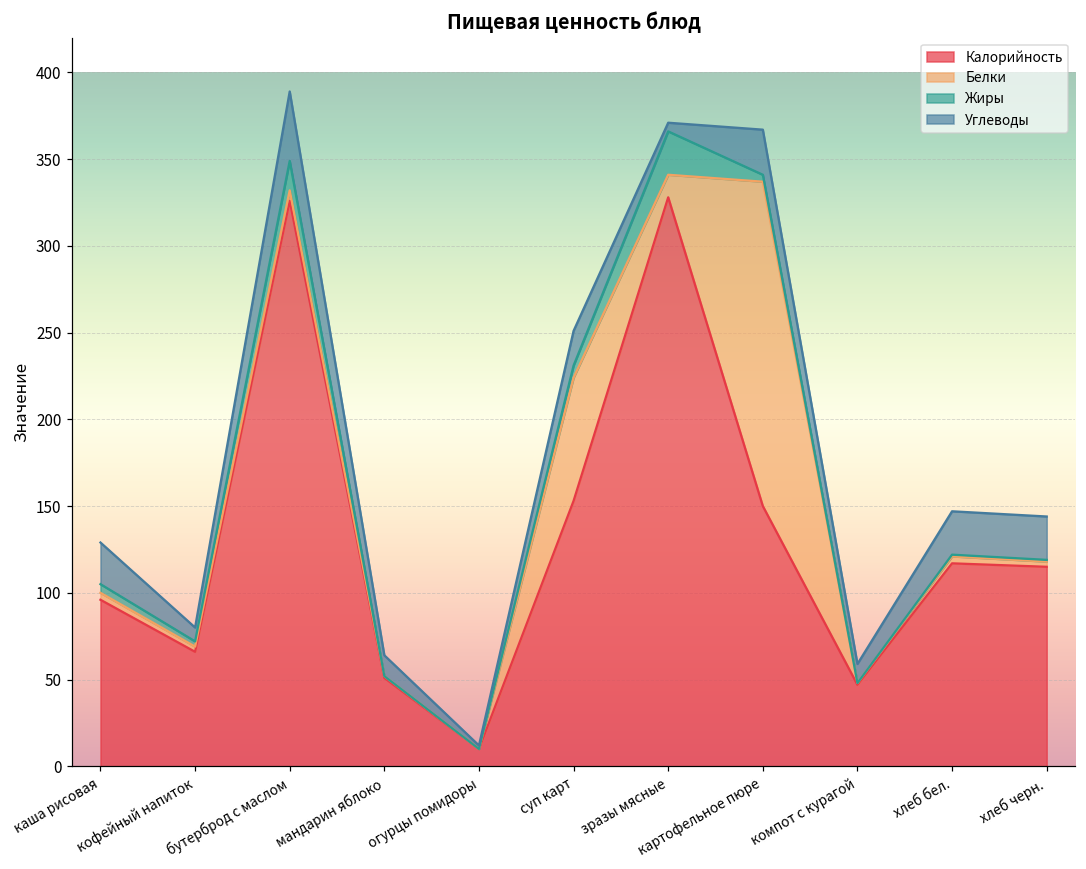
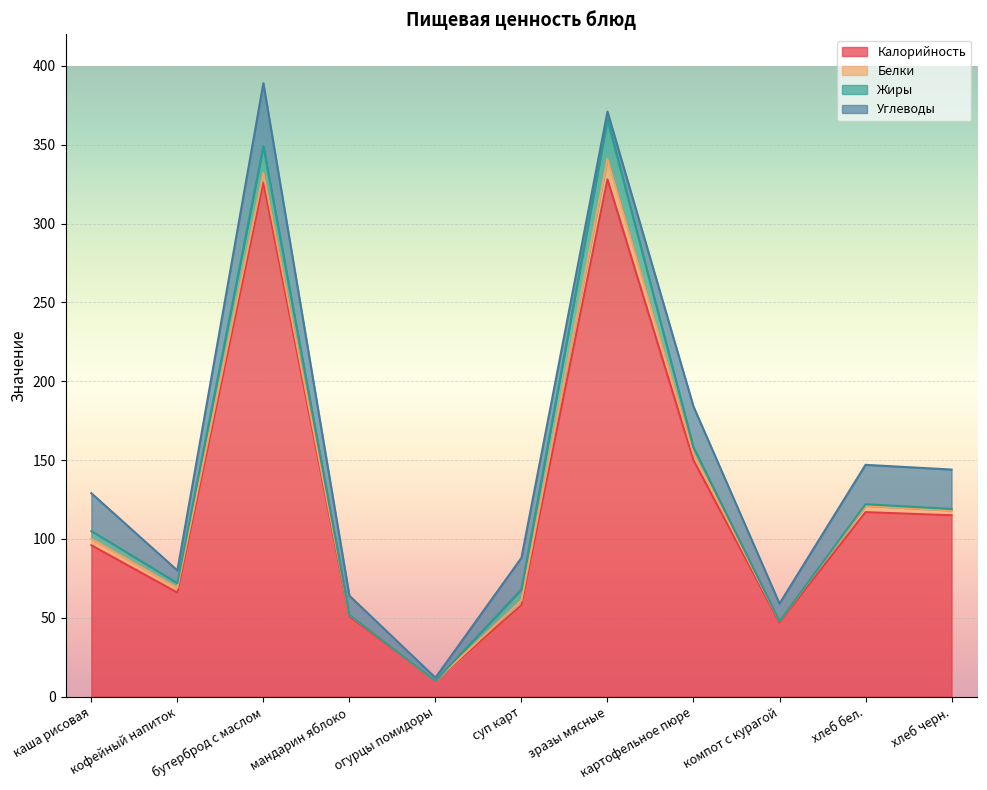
  {
    "Калорийность": {
      "каша рисовая": 96,
      "кофейный напиток": 66,
      "бутерброд с маслом": 326,
-     "суп карт": 153,
+     "суп карт": 58,
      "зразы мясные": 328,
      "картофельное пюре": 150,
      "хлеб бел.": 117,
      "хлеб черн.": 115
    },
    "Белки": {
      "каша рисовая": 4,
      "кофейный напиток": 3,
      "бутерброд с маслом": 6,
-     "суп карт": 71,
+     "суп карт": 3,
      "зразы мясные": 13,
-     "картофельное пюре": 187
+     "картофельное пюре": 4
    }
  }
